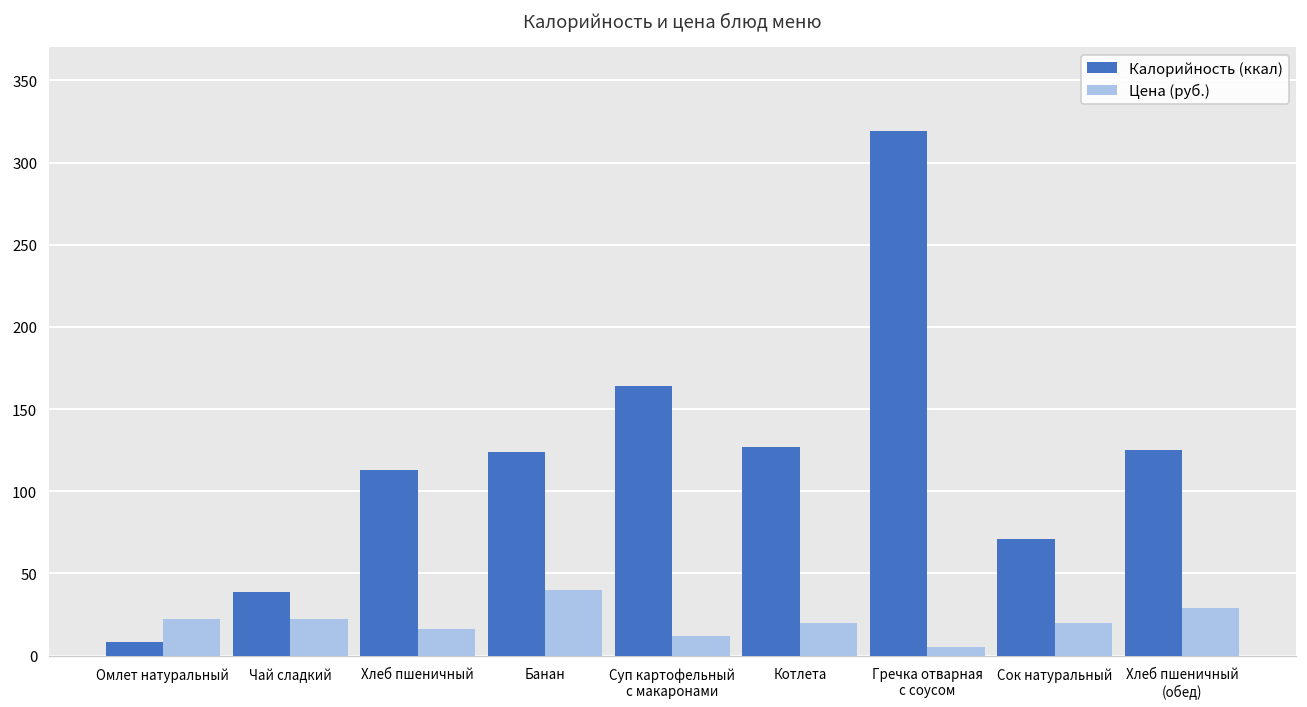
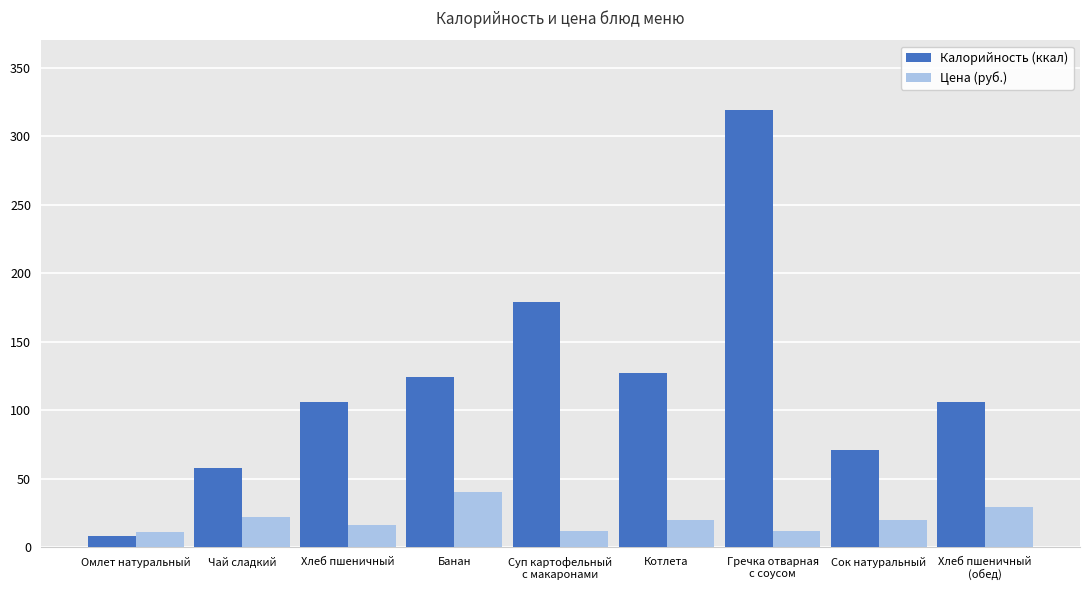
  {
    "Калорийность (ккал)": {
      "Омлет натуральный": 8,
-     "Чай сладкий": 39,
-     "Хлеб пшеничный": 113,
+     "Чай сладкий": 58,
+     "Хлеб пшеничный": 106,
      "Банан": 124,
-     "Суп картофельный с макаронами": 164,
+     "Суп картофельный с макаронами": 179,
      "Котлета": 127,
      "Гречка отварная с соусом": 319,
      "Сок натуральный": 71,
-     "Хлеб пшеничный (обед)": 125
+     "Хлеб пшеничный (обед)": 106
    },
    "Цена (руб.)": {
-     "Омлет натуральный": 22,
+     "Омлет натуральный": 11,
      "Чай сладкий": 22,
      "Хлеб пшеничный": 16,
      "Банан": 40,
      "Суп картофельный с макаронами": 12,
      "Котлета": 20,
-     "Гречка отварная с соусом": 5,
+     "Гречка отварная с соусом": 12,
      "Сок натуральный": 20,
      "Хлеб пшеничный (обед)": 29
    }
  }
